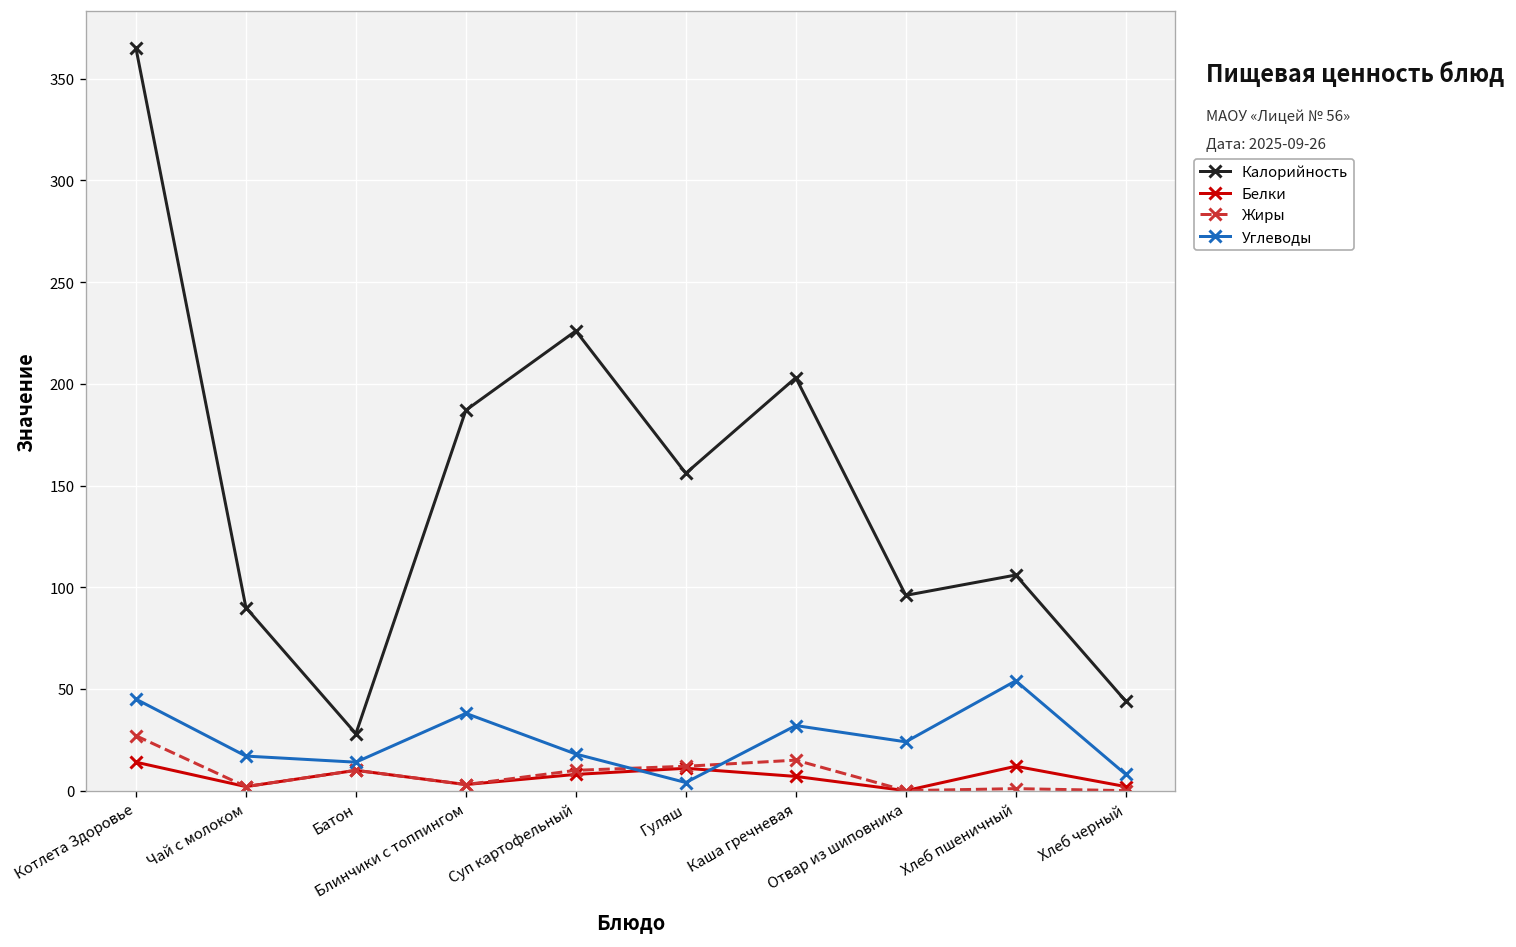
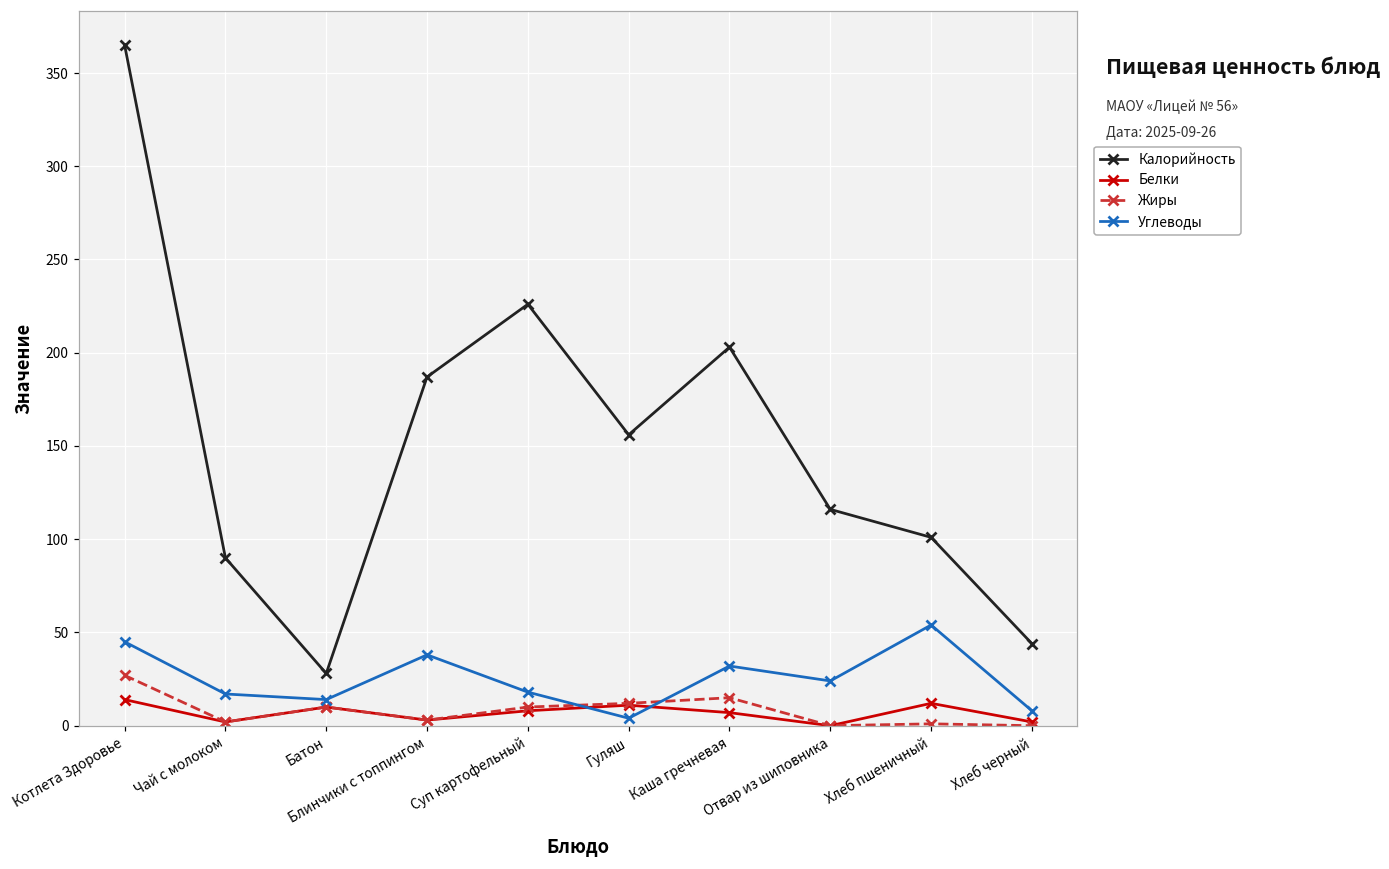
  {
    "Калорийность": {
      "Котлета Здоровье": 365,
      "Чай с молоком": 90,
      "Батон": 28,
      "Блинчики с топпингом": 187,
      "Суп картофельный": 226,
      "Гуляш": 156,
      "Каша гречневая": 203,
-     "Отвар из шиповника": 96,
-     "Хлеб пшеничный": 106,
+     "Отвар из шиповника": 116,
+     "Хлеб пшеничный": 101,
      "Хлеб черный": 44
    },
    "Белки": {
      "Котлета Здоровье": 14,
      "Суп картофельный": 8,
      "Каша гречневая": 7,
      "Хлеб пшеничный": 12,
      "Хлеб черный": 2
    },
    "Жиры": {
      "Котлета Здоровье": 27,
      "Суп картофельный": 10,
      "Каша гречневая": 15,
      "Хлеб пшеничный": 1,
      "Хлеб черный": 0
    },
    "Углеводы": {
      "Котлета Здоровье": 45,
      "Чай с молоком": 17,
      "Батон": 14,
      "Блинчики с топпингом": 38,
      "Суп картофельный": 18,
      "Гуляш": 4,
      "Каша гречневая": 32,
      "Отвар из шиповника": 24,
      "Хлеб пшеничный": 54,
      "Хлеб черный": 8
    }
  }
